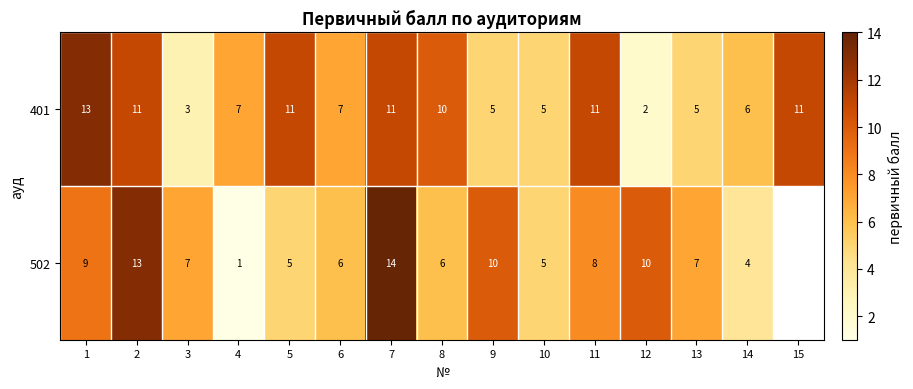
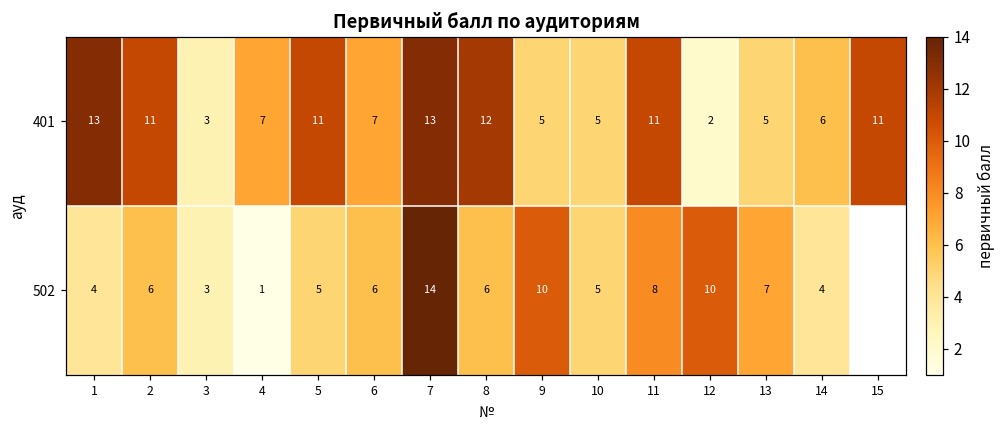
  {
    "401": {
      "1": 13,
      "2": 11,
      "3": 3,
      "4": 7,
      "5": 11,
      "6": 7,
-     "7": 11,
-     "8": 10,
+     "7": 13,
+     "8": 12,
      "9": 5,
      "10": 5,
      "11": 11,
      "12": 2,
      "13": 5,
      "14": 6,
      "15": 11
    },
    "502": {
-     "1": 9,
-     "2": 13,
-     "3": 7,
+     "1": 4,
+     "2": 6,
+     "3": 3,
      "4": 1,
      "5": 5,
      "6": 6,
      "7": 14,
      "8": 6,
      "9": 10,
      "10": 5,
      "11": 8,
      "12": 10,
      "13": 7,
      "14": 4
    }
  }
